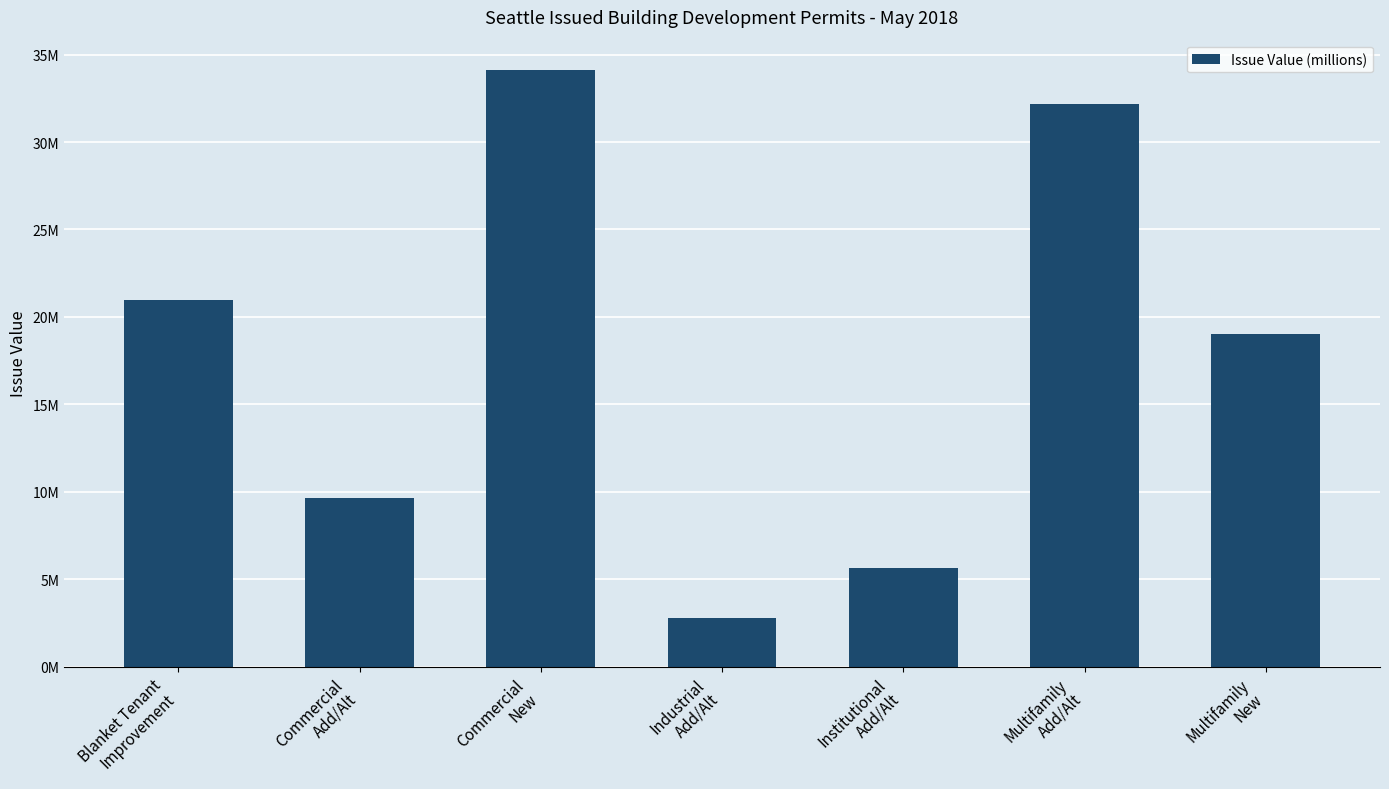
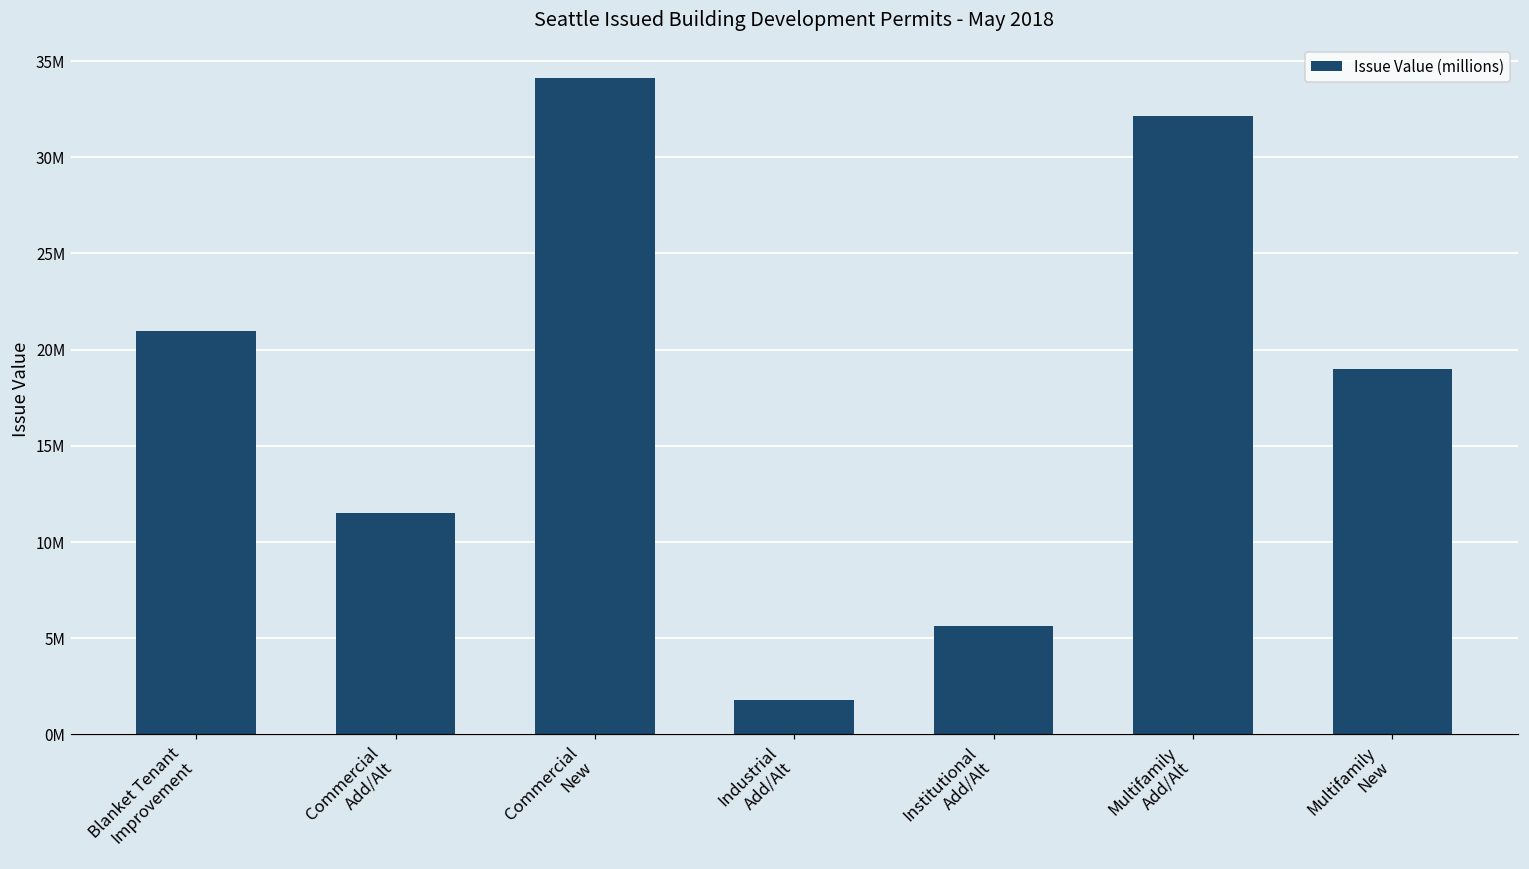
  {
    "Blanket Tenant Improvement": 20900000,
-   "Commercial Add/Alt": 9700000,
+   "Commercial Add/Alt": 11500000,
    "Commercial New": 34100000,
-   "Industrial Add/Alt": 2800000,
+   "Industrial Add/Alt": 1800000,
    "Institutional Add/Alt": 5600000,
    "Multifamily Add/Alt": 32200000,
    "Multifamily New": 19000000
  }
